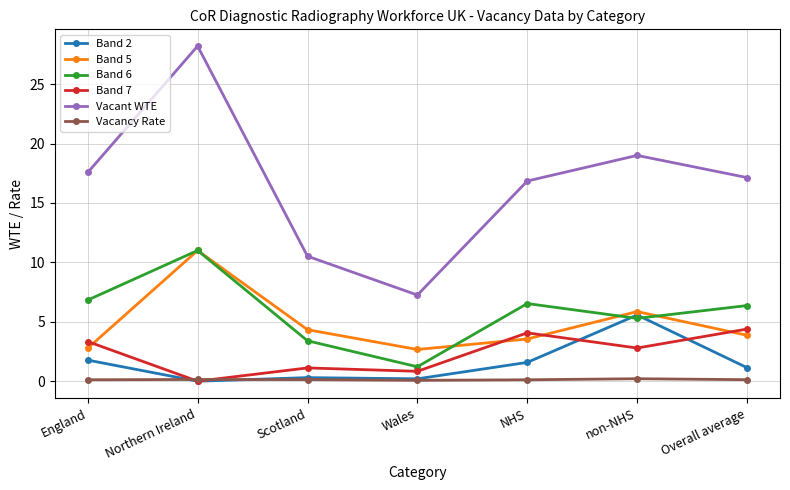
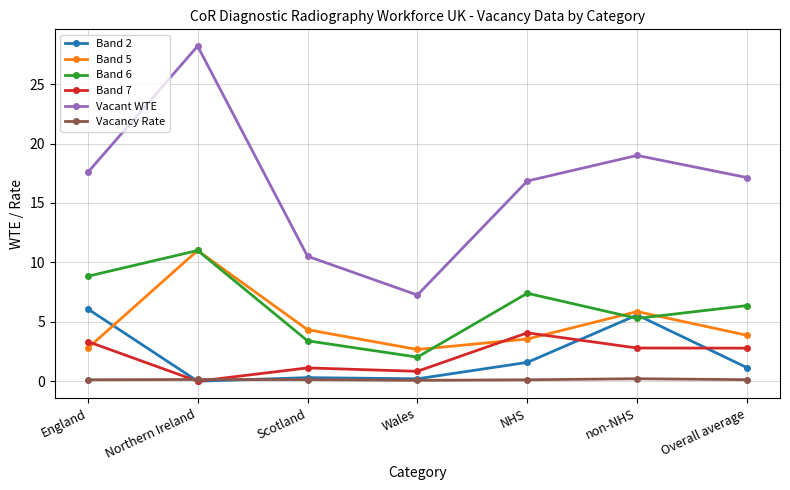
  {
    "Band 2": {
-     "England": 1.8,
+     "England": 6.1,
      "NHS": 1.6,
      "non-NHS": 5.6,
      "Overall average": 1.1
    },
    "Band 5": {
      "England": 2.8,
      "Scotland": 4.3,
      "Wales": 2.7,
      "NHS": 3.6,
      "non-NHS": 5.9,
      "Overall average": 3.9
    },
    "Band 6": {
-     "England": 6.8,
+     "England": 8.8,
      "Scotland": 3.4,
-     "Wales": 1.2,
-     "NHS": 6.5,
+     "Wales": 2.0,
+     "NHS": 7.4,
      "non-NHS": 5.3,
      "Overall average": 6.4
    },
    "Band 7": {
      "England": 3.3,
      "Scotland": 1.1,
      "Wales": 0.8,
      "NHS": 4.1,
      "non-NHS": 2.8,
-     "Overall average": 4.4
+     "Overall average": 2.8
    },
    "Vacant WTE": {
      "England": 17.6,
      "Northern Ireland": 28.2,
      "Scotland": 10.5,
      "Wales": 7.3,
      "NHS": 16.8,
      "non-NHS": 19.0,
      "Overall average": 17.1
    },
    "Vacancy Rate": {
      "England": 0.1,
      "NHS": 0.1,
      "non-NHS": 0.2,
      "Overall average": 0.1
    }
  }
